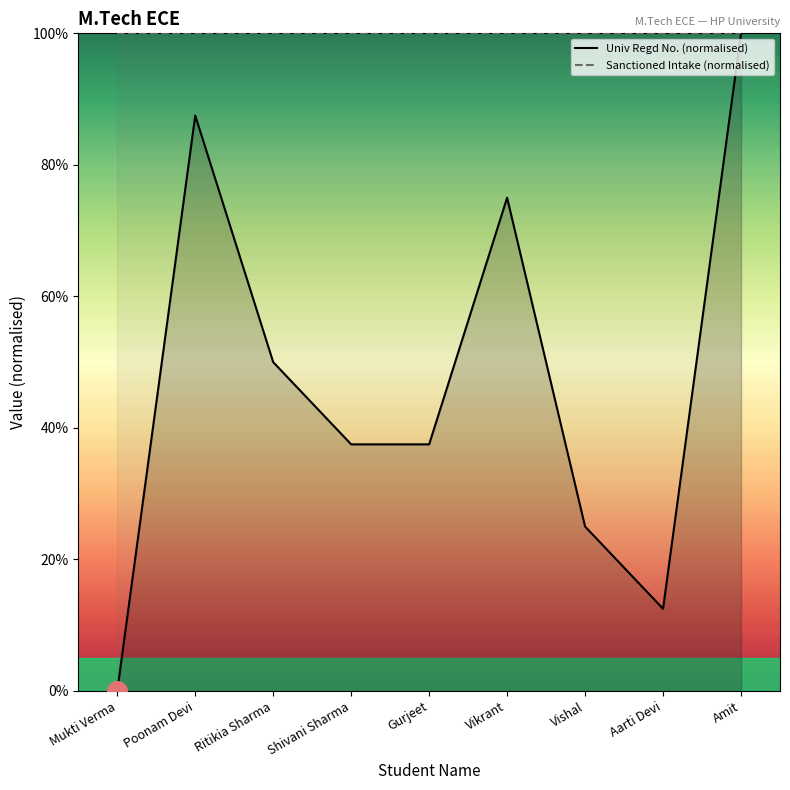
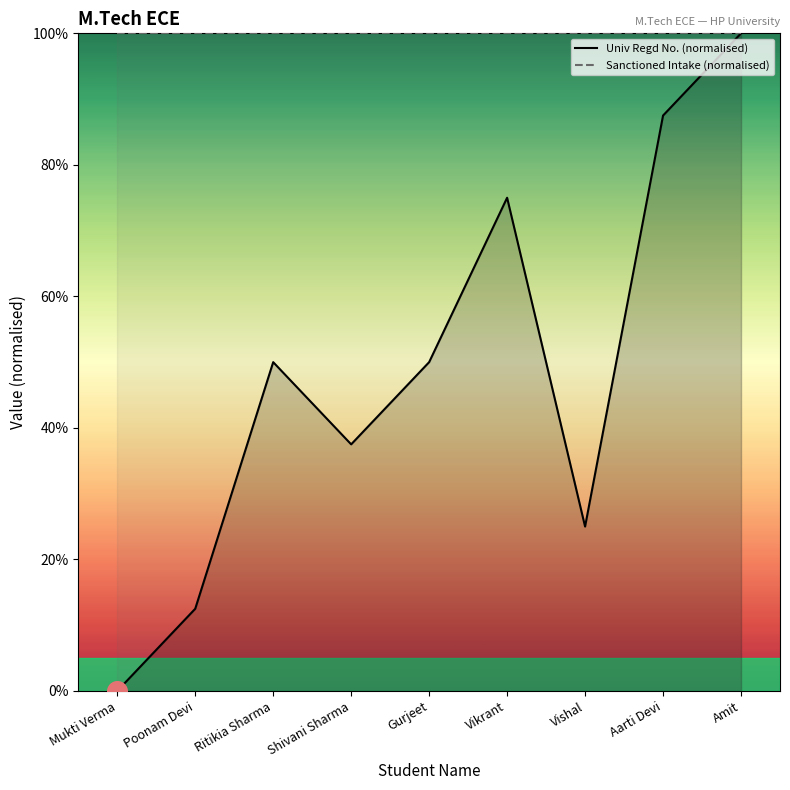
  {
    "Univ Regd No. (normalised)": {
-     "Poonam Devi": "88%",
+     "Poonam Devi": "13%",
      "Ritikia Sharma": "50%",
      "Shivani Sharma": "38%",
-     "Gurjeet": "38%",
+     "Gurjeet": "50%",
      "Vikrant": "75%",
      "Vishal": "25%",
-     "Aarti Devi": "13%"
+     "Aarti Devi": "88%"
    },
    "Sanctioned Intake (normalised)": {
      "Mukti Verma": "100%",
      "Poonam Devi": "100%",
      "Ritikia Sharma": "100%",
      "Shivani Sharma": "100%",
      "Gurjeet": "100%",
      "Vikrant": "100%",
      "Vishal": "100%",
      "Aarti Devi": "100%"
    }
  }
